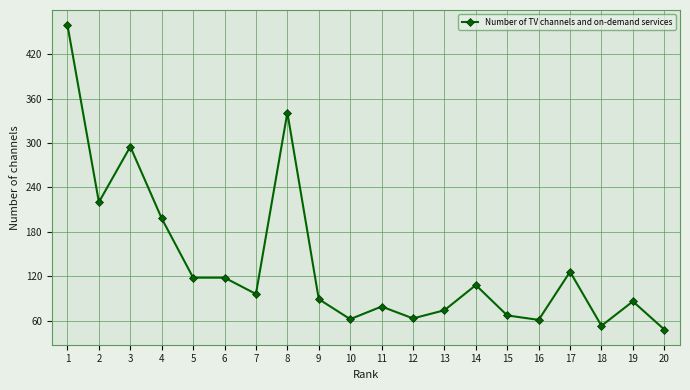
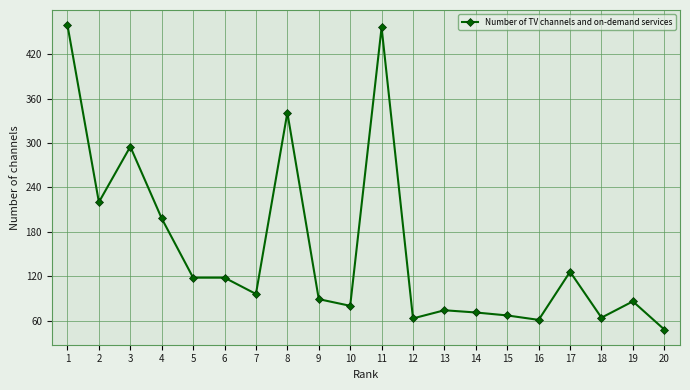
  {
    "1": 460,
    "2": 220,
    "3": 300,
    "4": 200,
    "5": 120,
    "6": 120,
    "7": 100,
    "8": 340,
    "9": 90,
-   "10": 60,
-   "11": 80,
+   "10": 80,
+   "11": 460,
    "12": 60,
    "13": 70,
-   "14": 110,
+   "14": 70,
    "15": 70,
    "16": 60,
    "17": 130,
-   "18": 50,
+   "18": 60,
    "19": 90,
    "20": 50
  }
